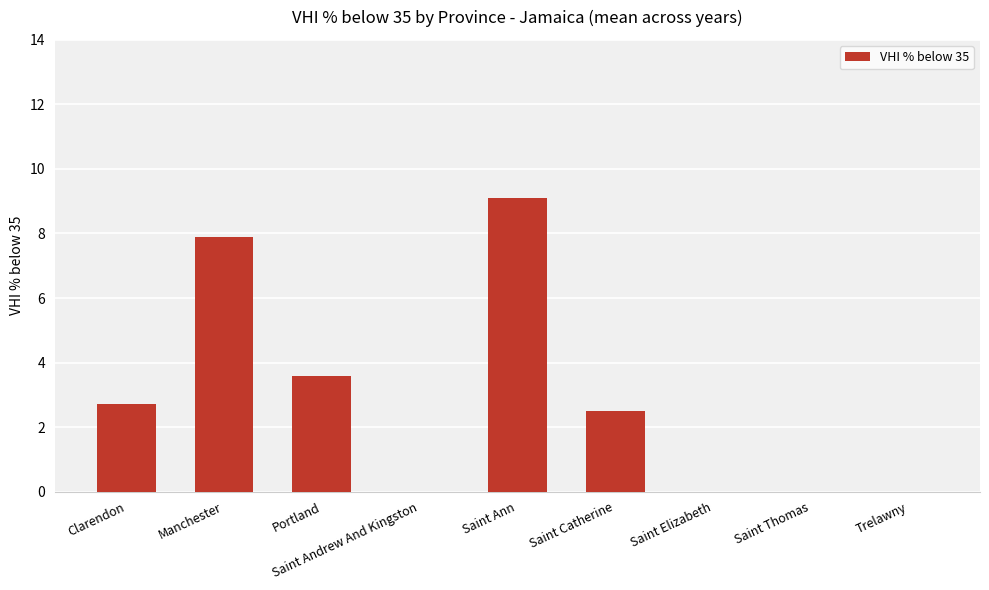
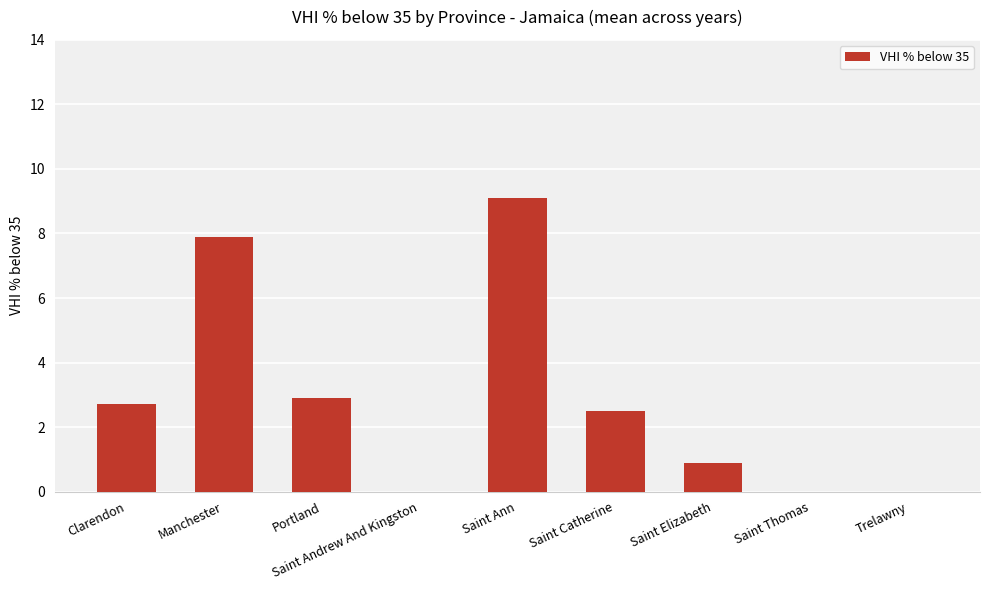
  {
    "Clarendon": 2.7,
    "Manchester": 7.9,
-   "Portland": 3.6,
+   "Portland": 2.9,
    "Saint Andrew And Kingston": 0.0,
    "Saint Ann": 9.1,
    "Saint Catherine": 2.5,
-   "Saint Elizabeth": 0.0,
+   "Saint Elizabeth": 0.9,
    "Saint Thomas": 0.0,
    "Trelawny": 0.0
  }
